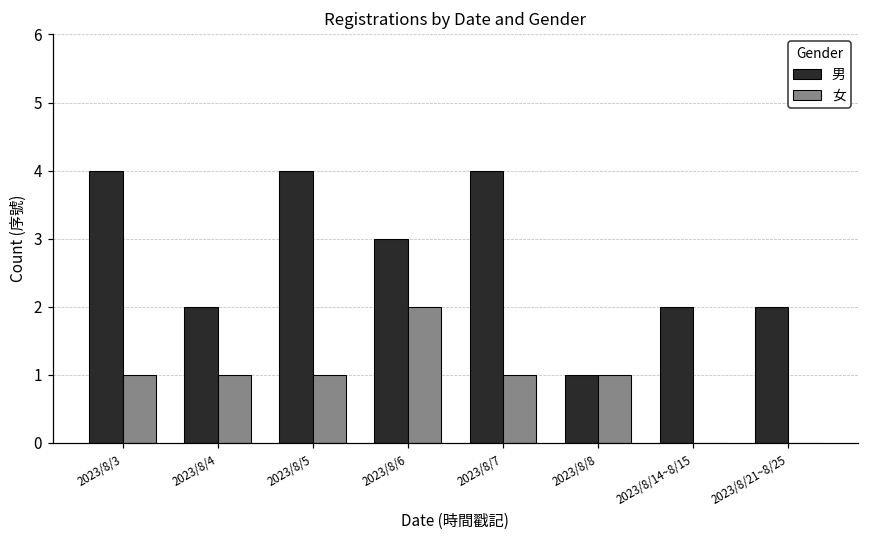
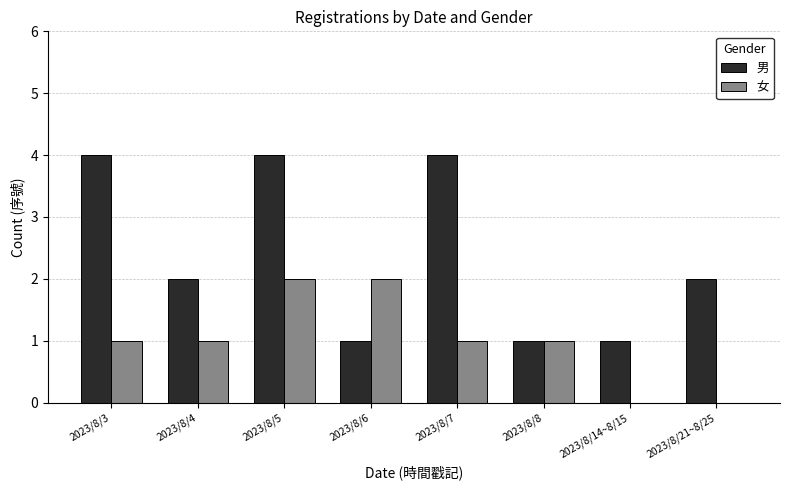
  {
    "男": {
      "2023/8/3": 4,
      "2023/8/4": 2,
      "2023/8/5": 4,
-     "2023/8/6": 3,
+     "2023/8/6": 1,
      "2023/8/7": 4,
      "2023/8/8": 1,
-     "2023/8/14~8/15": 2,
+     "2023/8/14~8/15": 1,
      "2023/8/21~8/25": 2
    },
    "女": {
      "2023/8/3": 1,
      "2023/8/4": 1,
-     "2023/8/5": 1,
+     "2023/8/5": 2,
      "2023/8/6": 2,
      "2023/8/7": 1,
      "2023/8/8": 1,
      "2023/8/14~8/15": 0,
      "2023/8/21~8/25": 0
    }
  }
